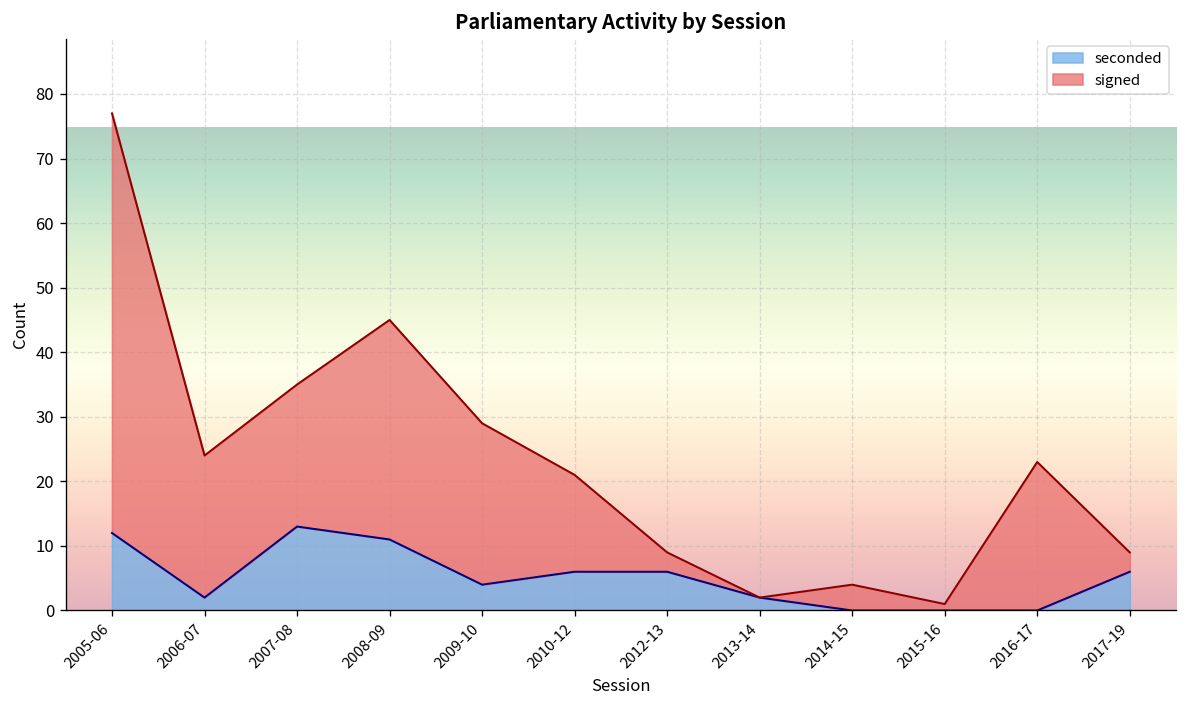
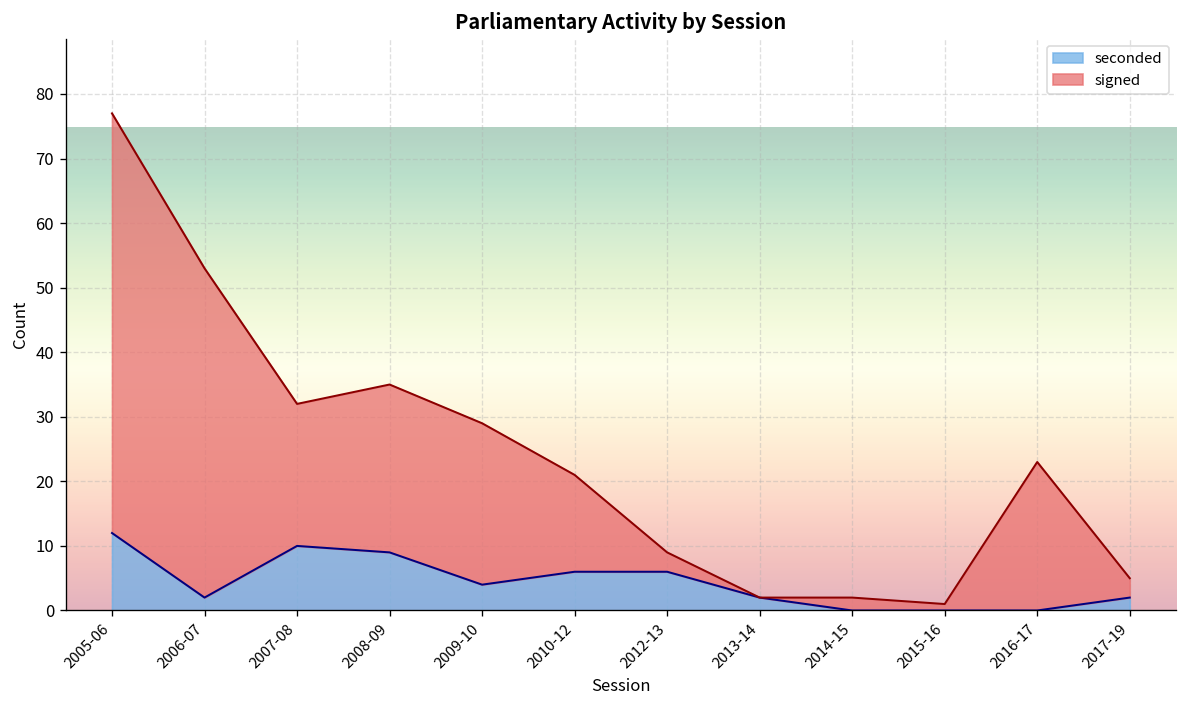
  {
    "seconded": {
      "2005-06": 12,
      "2006-07": 2,
-     "2007-08": 13,
-     "2008-09": 11,
+     "2007-08": 10,
+     "2008-09": 9,
      "2009-10": 4,
      "2010-12": 6,
      "2012-13": 6,
      "2014-15": 0,
      "2015-16": 0,
      "2016-17": 0,
-     "2017-19": 6
+     "2017-19": 2
    },
    "signed": {
      "2005-06": 65,
-     "2006-07": 22,
+     "2006-07": 51,
      "2007-08": 22,
-     "2008-09": 34,
+     "2008-09": 26,
      "2009-10": 25,
      "2010-12": 15,
      "2012-13": 3,
-     "2014-15": 4,
+     "2014-15": 2,
      "2015-16": 1,
      "2016-17": 23,
      "2017-19": 3
    }
  }
